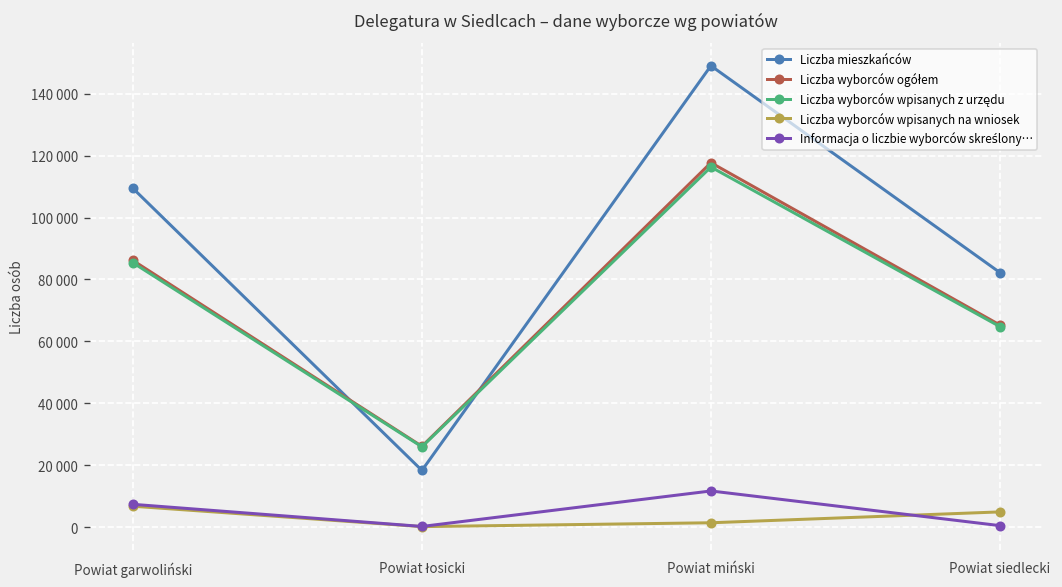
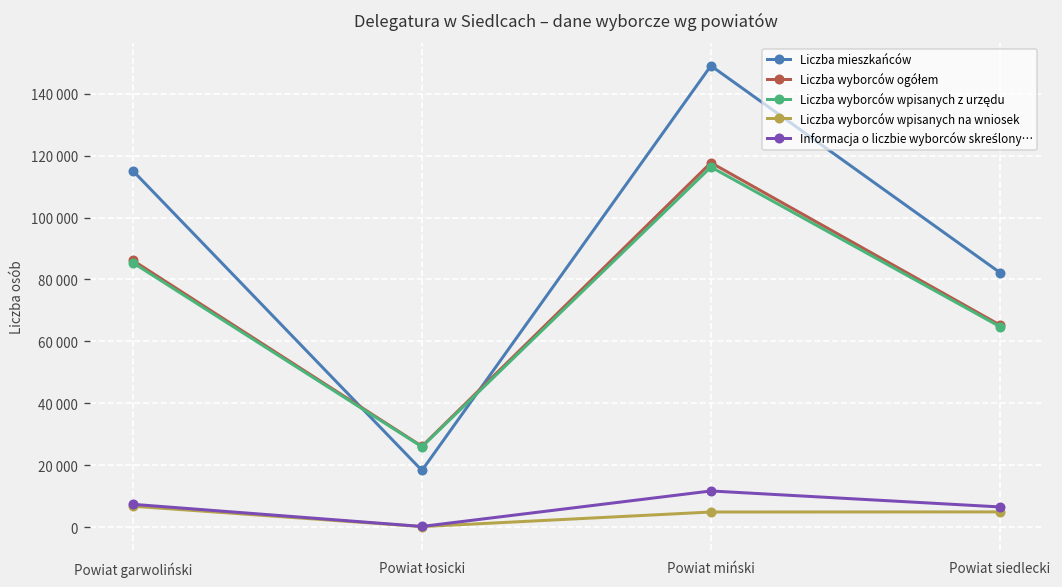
  {
    "Liczba mieszkańców": {
-     "Powiat garwoliński": 109000,
+     "Powiat garwoliński": 115000,
      "Powiat łosicki": 18000,
      "Powiat miński": 149000,
      "Powiat siedlecki": 82000
    },
    "Liczba wyborców ogółem": {
      "Powiat miński": 118000
    },
    "Liczba wyborców wpisanych z urzędu": {
      "Powiat miński": 116000
    },
    "Liczba wyborców wpisanych na wniosek": {
-     "Powiat miński": 1000,
+     "Powiat miński": 5000,
      "Powiat siedlecki": 5000
    },
    "Informacja o liczbie wyborców skreślony…": {
      "Powiat miński": 12000,
-     "Powiat siedlecki": 0
+     "Powiat siedlecki": 7000
    }
  }
